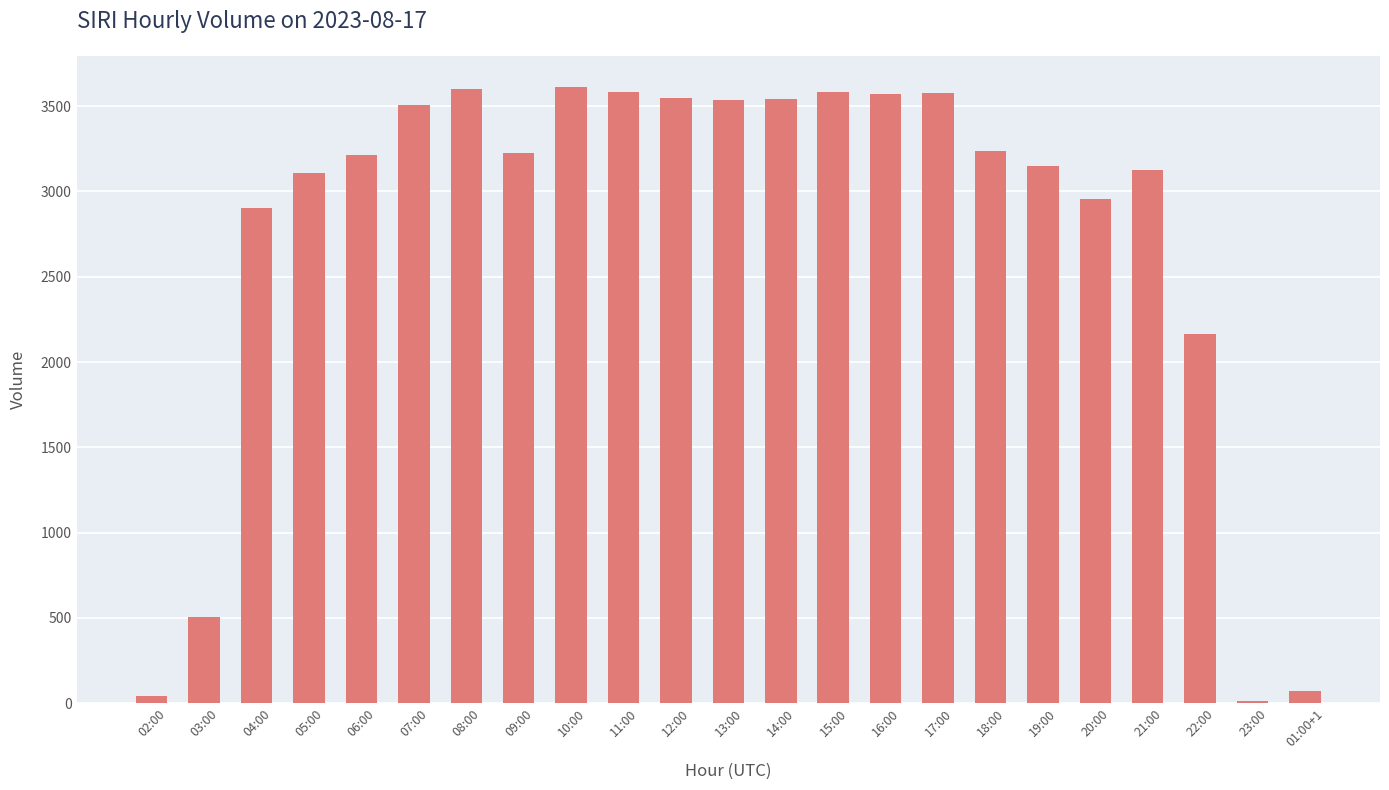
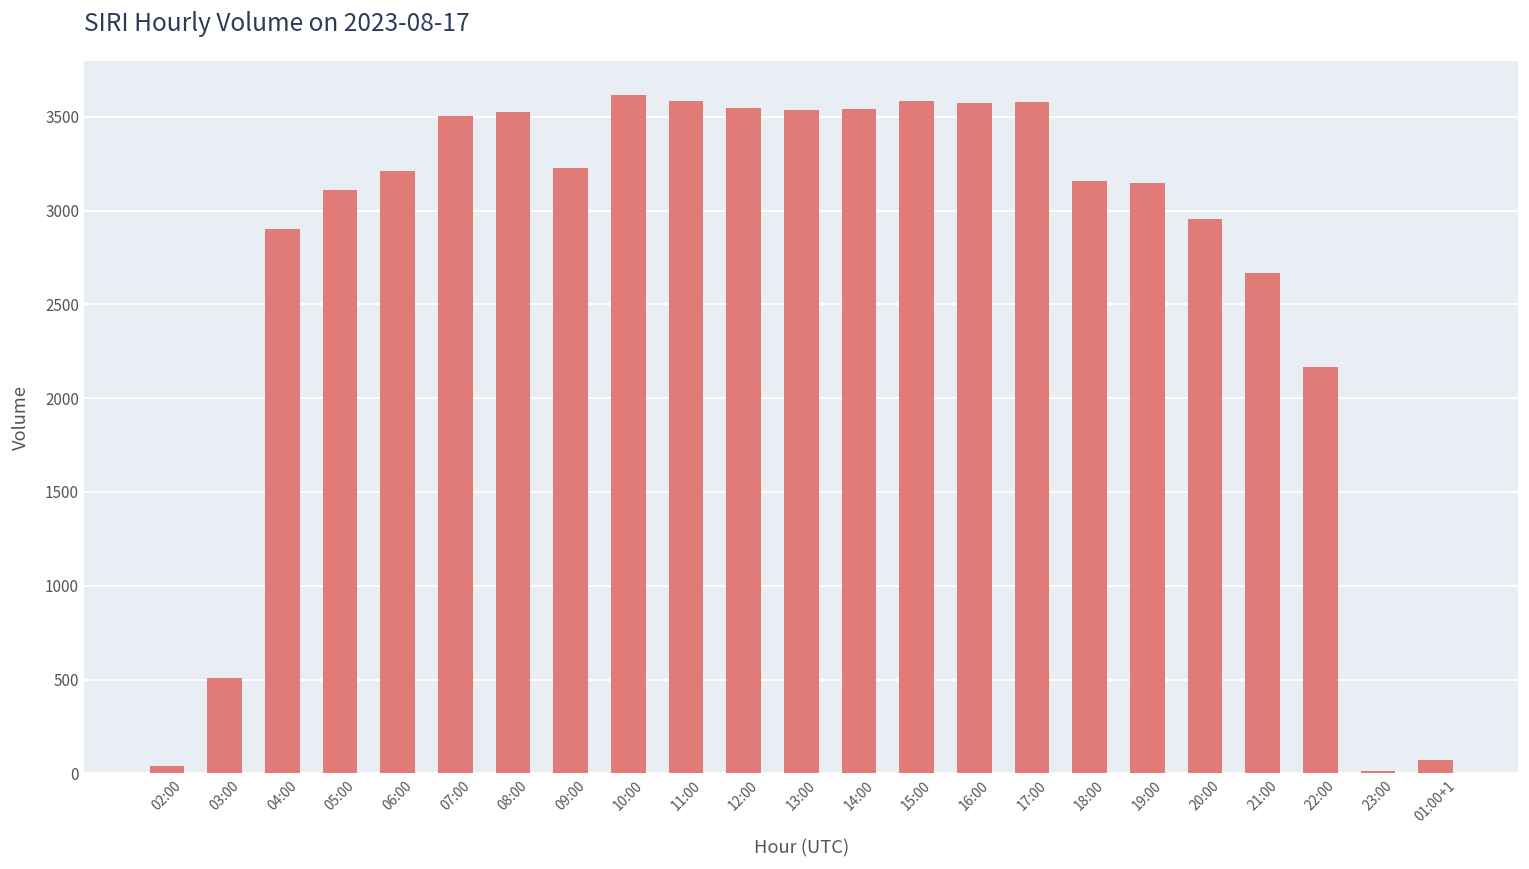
  {
    "02:00": 40,
    "03:00": 510,
    "04:00": 2900,
    "05:00": 3110,
    "06:00": 3210,
    "07:00": 3510,
-   "08:00": 3600,
+   "08:00": 3530,
    "09:00": 3230,
    "10:00": 3620,
    "11:00": 3590,
    "12:00": 3550,
    "13:00": 3540,
    "14:00": 3540,
    "15:00": 3580,
    "16:00": 3570,
    "17:00": 3580,
-   "18:00": 3240,
+   "18:00": 3160,
    "19:00": 3150,
    "20:00": 2960,
-   "21:00": 3130,
+   "21:00": 2670,
    "22:00": 2170,
    "01:00+1": 70
  }
